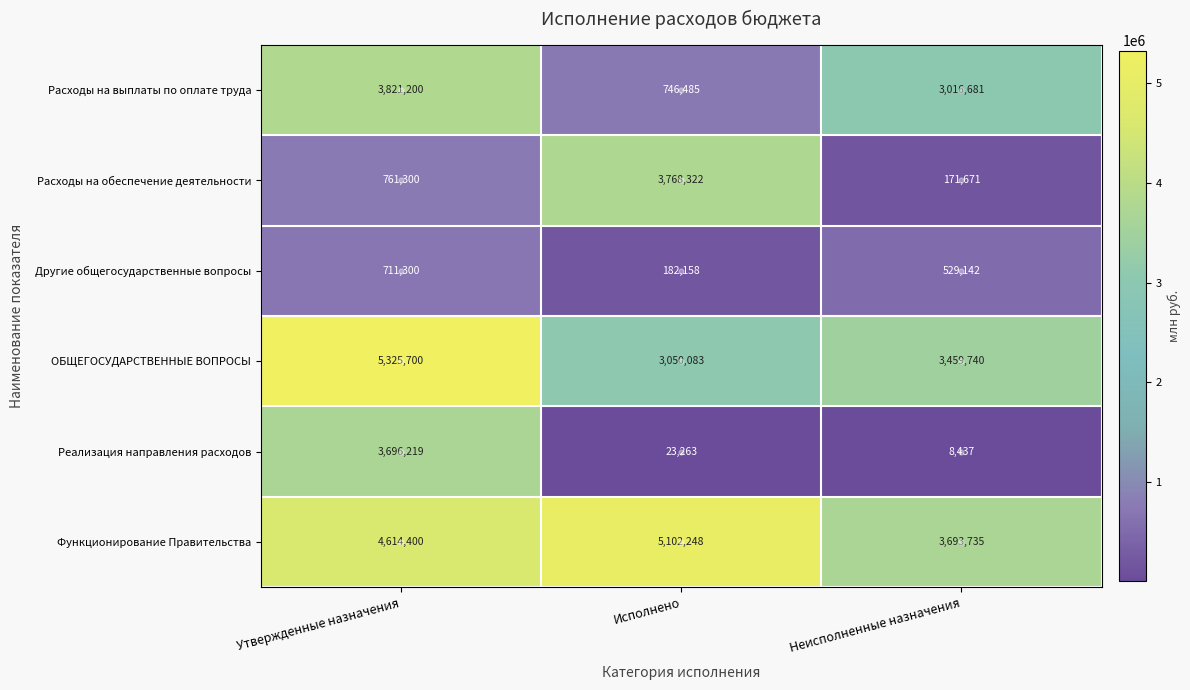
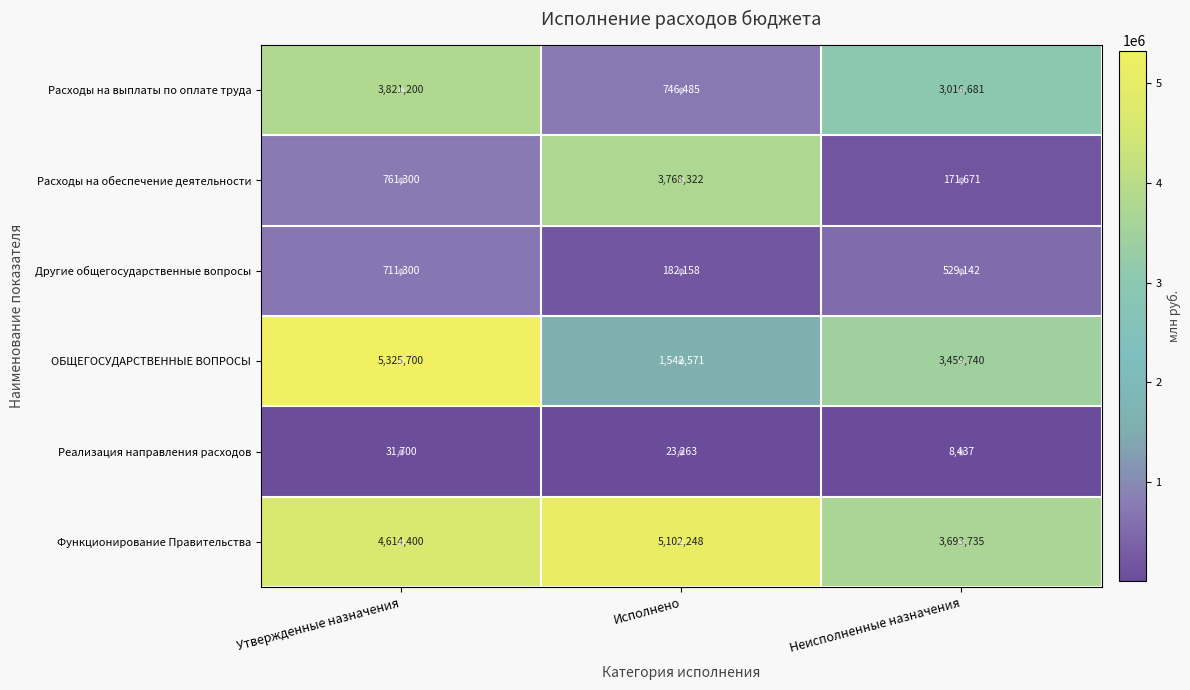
  {
    "ОБЩЕГОСУДАРСТВЕННЫЕ ВОПРОСЫ": {
-     "Исполнено": "3,050,083"
+     "Исполнено": "1,542,571"
    },
    "Реализация направления расходов": {
-     "Утвержденные назначения": "3,696,219"
+     "Утвержденные назначения": "31,700"
    }
  }
